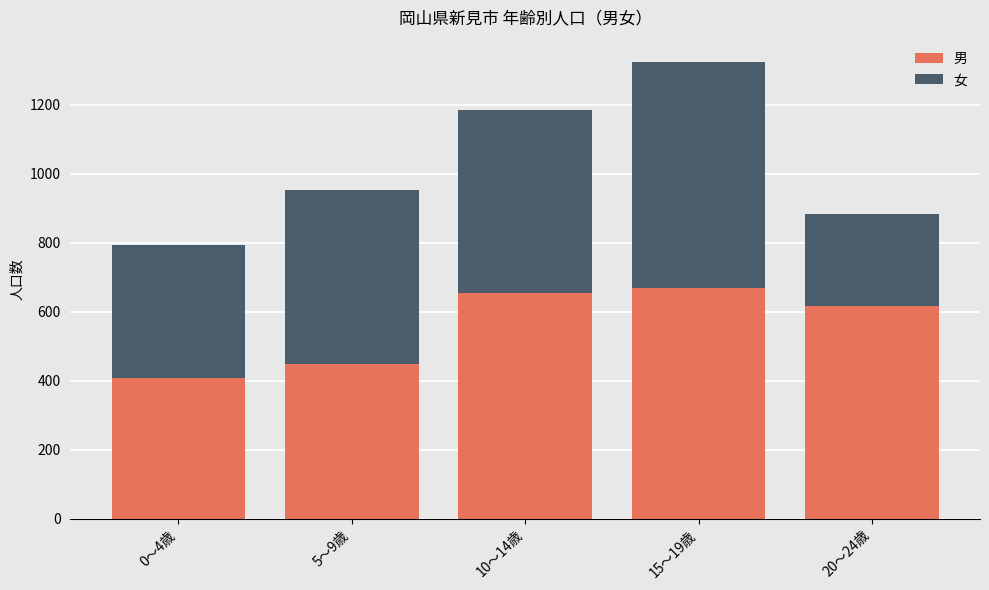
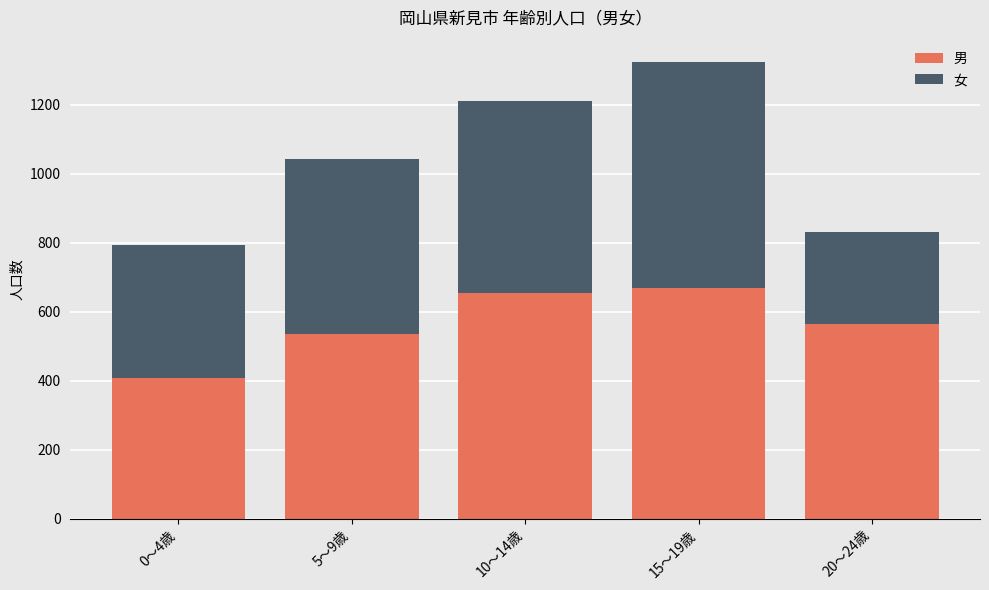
  {
    "男": {
      "0～4歳": 410,
-     "5～9歳": 450,
+     "5～9歳": 540,
      "10～14歳": 650,
      "15～19歳": 670,
-     "20～24歳": 620
+     "20～24歳": 570
    },
    "女": {
      "0～4歳": 380,
      "5～9歳": 510,
-     "10～14歳": 530,
+     "10～14歳": 560,
      "15～19歳": 650,
      "20～24歳": 270
    }
  }
